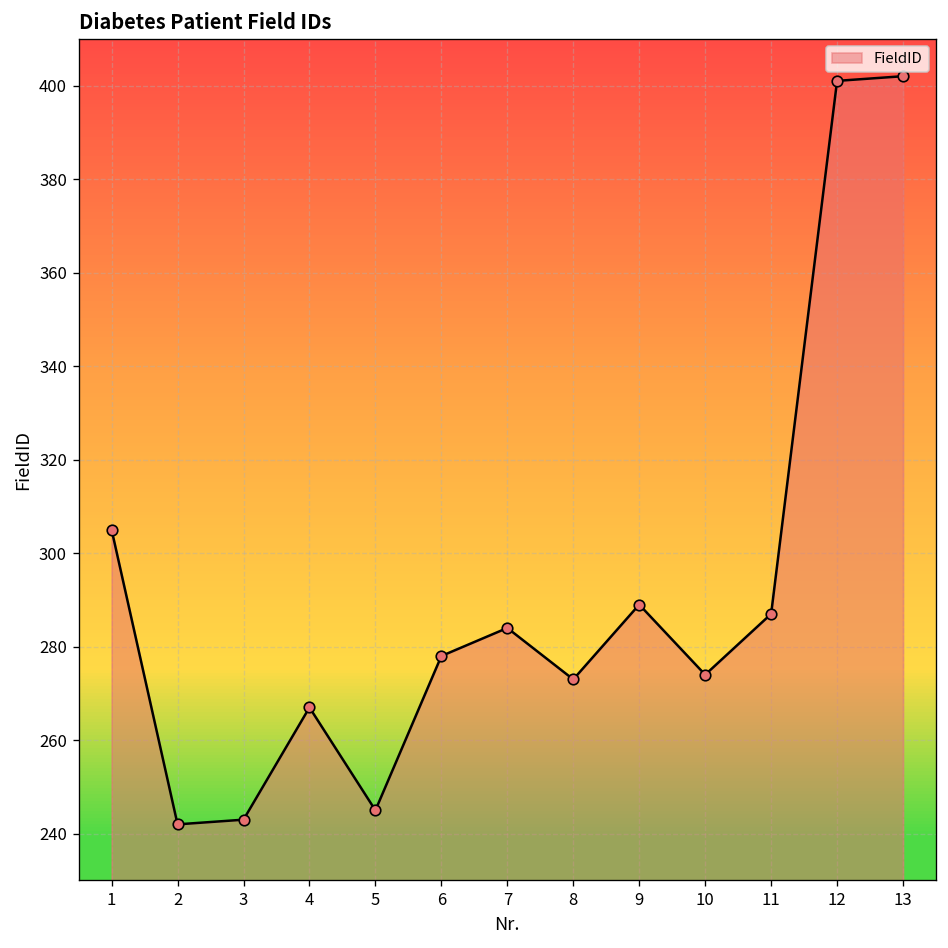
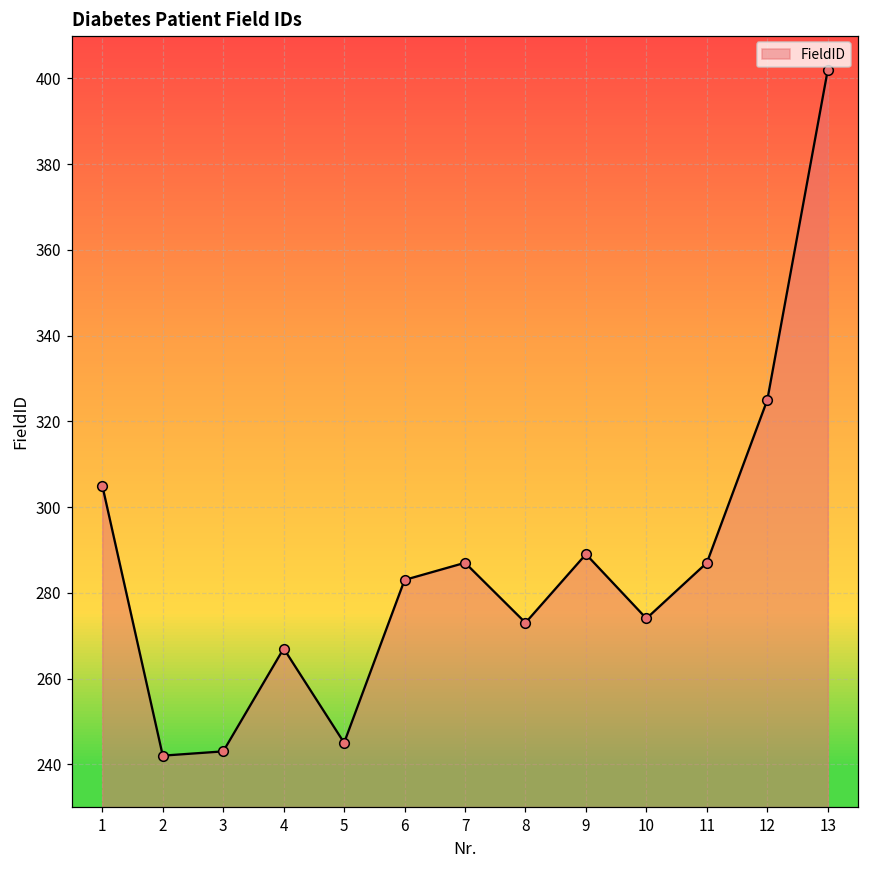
  {
    "1": 305,
    "2": 242,
    "3": 243,
    "4": 267,
    "5": 245,
-   "6": 278,
-   "7": 284,
+   "6": 283,
+   "7": 287,
    "8": 273,
    "9": 289,
    "10": 274,
    "11": 287,
-   "12": 401,
+   "12": 325,
    "13": 402
  }
